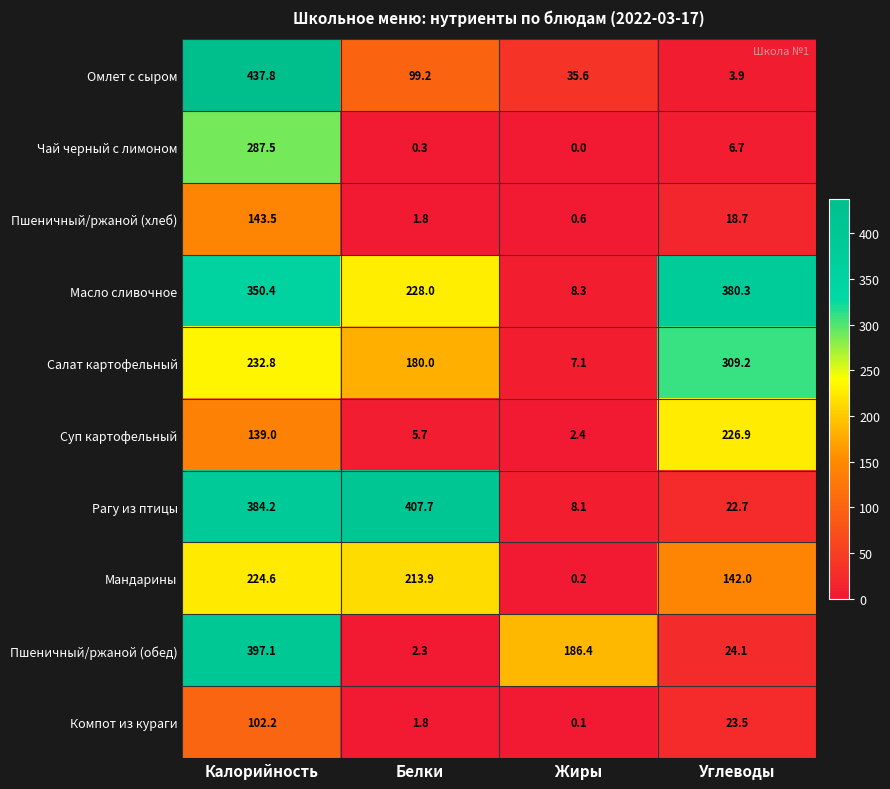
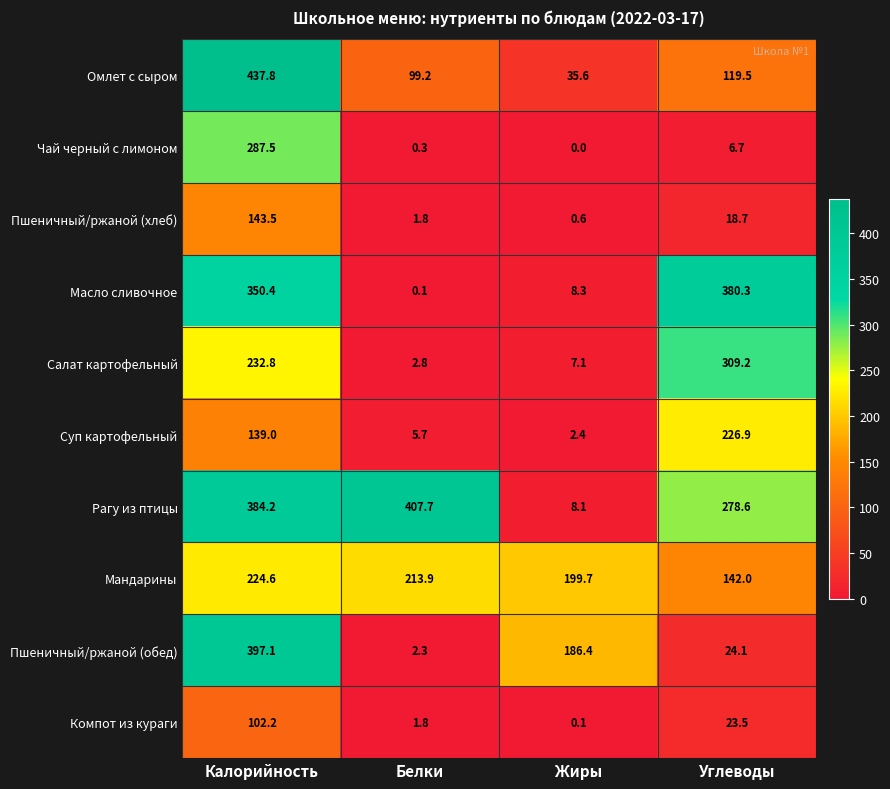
  {
    "Омлет с сыром": {
      "Калорийность": 437.8,
      "Белки": 99.2,
      "Жиры": 35.6,
-     "Углеводы": 3.9
+     "Углеводы": 119.5
    },
    "Чай черный с лимоном": {
      "Калорийность": 287.5,
      "Белки": 0.3,
      "Жиры": 0.0,
      "Углеводы": 6.7
    },
    "Пшеничный/ржаной (хлеб)": {
      "Калорийность": 143.5,
      "Белки": 1.8,
      "Жиры": 0.6,
      "Углеводы": 18.7
    },
    "Масло сливочное": {
      "Калорийность": 350.4,
-     "Белки": 228.0,
+     "Белки": 0.1,
      "Жиры": 8.3,
      "Углеводы": 380.3
    },
    "Салат картофельный": {
      "Калорийность": 232.8,
-     "Белки": 180.0,
+     "Белки": 2.8,
      "Жиры": 7.1,
      "Углеводы": 309.2
    },
    "Суп картофельный": {
      "Калорийность": 139.0,
      "Белки": 5.7,
      "Жиры": 2.4,
      "Углеводы": 226.9
    },
    "Рагу из птицы": {
      "Калорийность": 384.2,
      "Белки": 407.7,
      "Жиры": 8.1,
-     "Углеводы": 22.7
+     "Углеводы": 278.6
    },
    "Мандарины": {
      "Калорийность": 224.6,
      "Белки": 213.9,
-     "Жиры": 0.2,
+     "Жиры": 199.7,
      "Углеводы": 142.0
    },
    "Пшеничный/ржаной (обед)": {
      "Калорийность": 397.1,
      "Белки": 2.3,
      "Жиры": 186.4,
      "Углеводы": 24.1
    },
    "Компот из кураги": {
      "Калорийность": 102.2,
      "Белки": 1.8,
      "Жиры": 0.1,
      "Углеводы": 23.5
    }
  }
